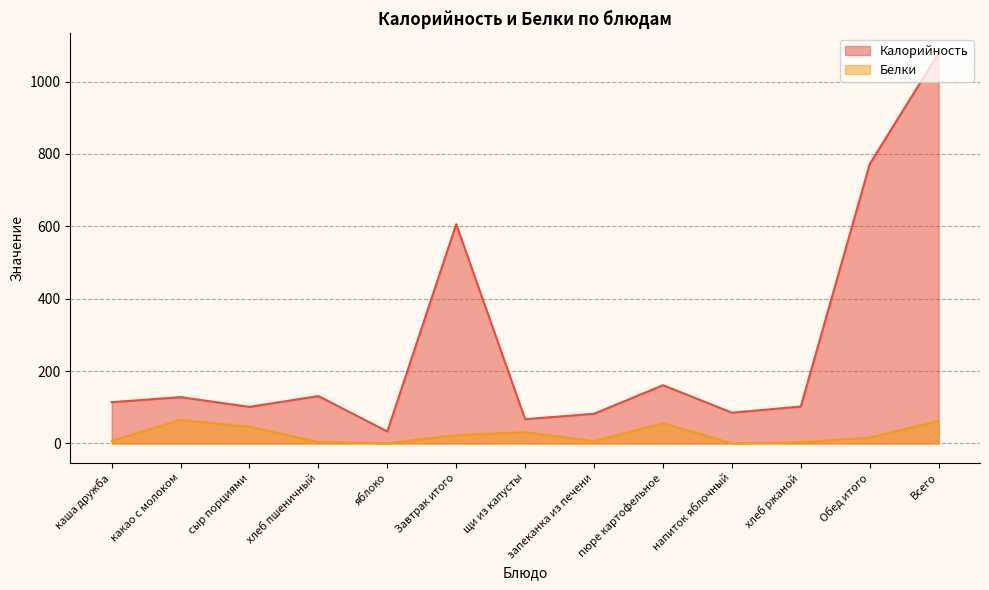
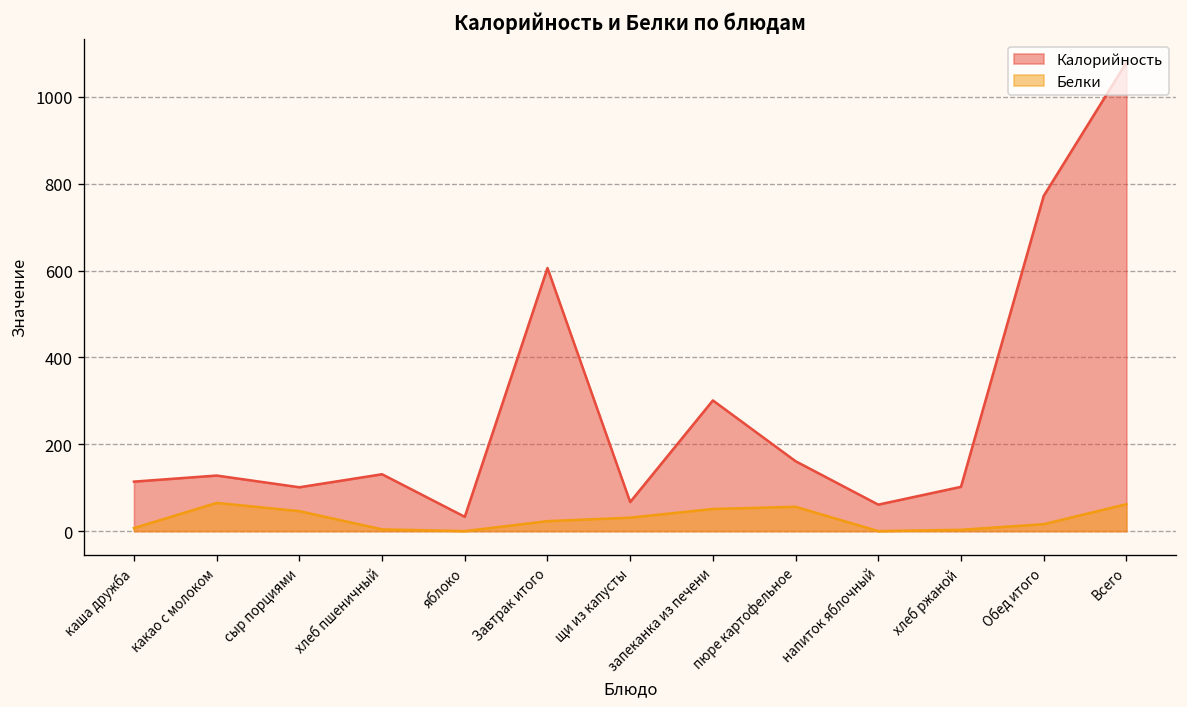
  {
    "Калорийность": {
      "каша дружба": 110,
      "какао с молоком": 130,
      "сыр порциями": 100,
      "хлеб пшеничный": 130,
      "яблоко": 30,
      "Завтрак итого": 610,
      "щи из капусты": 70,
-     "запеканка из печени": 80,
+     "запеканка из печени": 300,
      "пюре картофельное": 160,
-     "напиток яблочный": 90,
+     "напиток яблочный": 60,
      "хлеб ржаной": 100,
      "Обед итого": 770
    },
    "Белки": {
      "каша дружба": 10,
      "какао с молоком": 70,
      "сыр порциями": 50,
      "хлеб пшеничный": 0,
      "яблоко": 0,
      "Завтрак итого": 20,
      "щи из капусты": 30,
-     "запеканка из печени": 10,
+     "запеканка из печени": 50,
      "пюре картофельное": 60,
      "напиток яблочный": 0,
      "хлеб ржаной": 0,
      "Обед итого": 20,
      "Всего": 60
    }
  }
